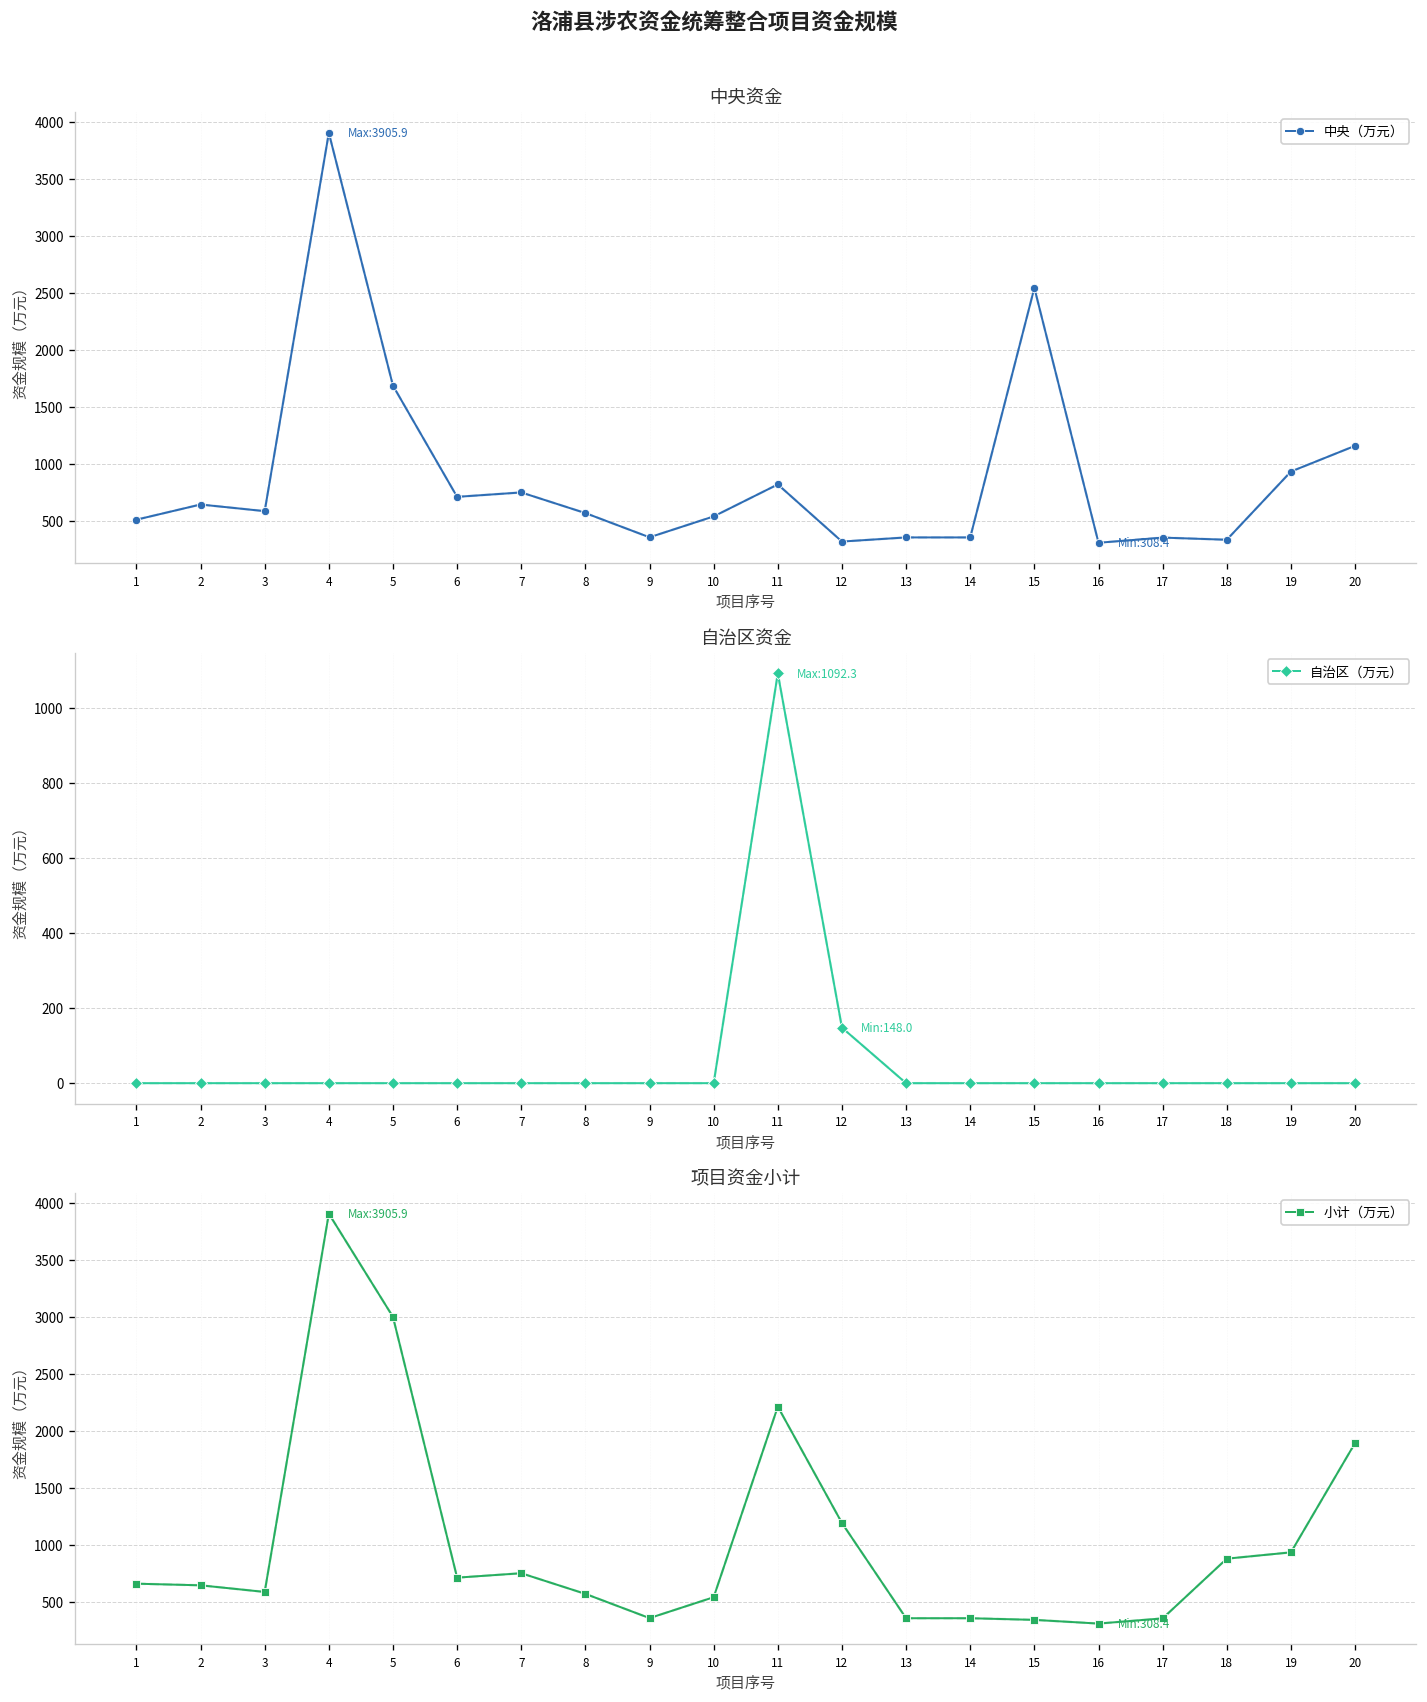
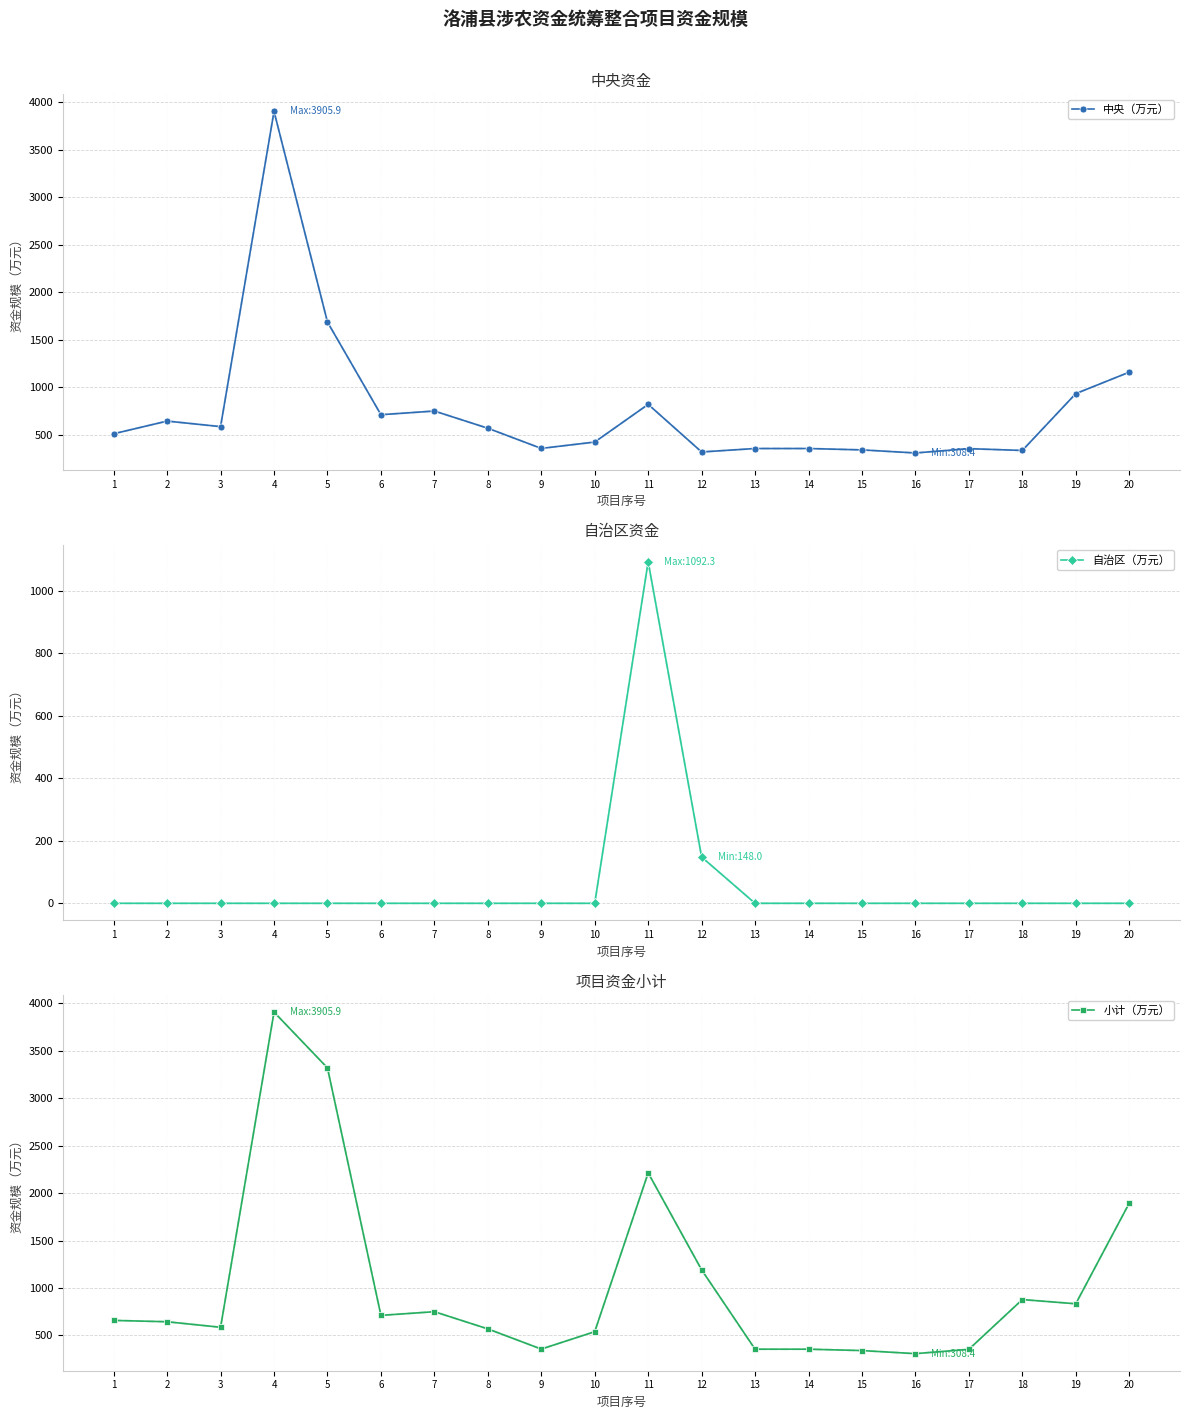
  {
    "中央资金": {
      "1": 500,
      "2": 600,
      "3": 600,
      "5": 1700,
      "6": 700,
      "7": 800,
      "8": 600,
      "9": 400,
-     "10": 500,
+     "10": 400,
      "11": 800,
      "12": 300,
      "13": 400,
      "14": 400,
-     "15": 2500,
+     "15": 300,
      "18": 300,
      "19": 900,
      "20": 1200
    },
    "自治区资金": {
      "11": 1092.3,
      "12": 148.0
    },
    "项目资金小计": {
      "1": 700,
      "2": 600,
      "3": 600,
-     "5": 3000,
+     "5": 3300,
      "6": 700,
      "7": 800,
      "8": 600,
      "9": 400,
      "10": 500,
      "11": 2200,
      "12": 1200,
      "13": 400,
      "14": 400,
      "15": 300,
      "18": 900,
-     "19": 900,
+     "19": 800,
      "20": 1900
    }
  }
